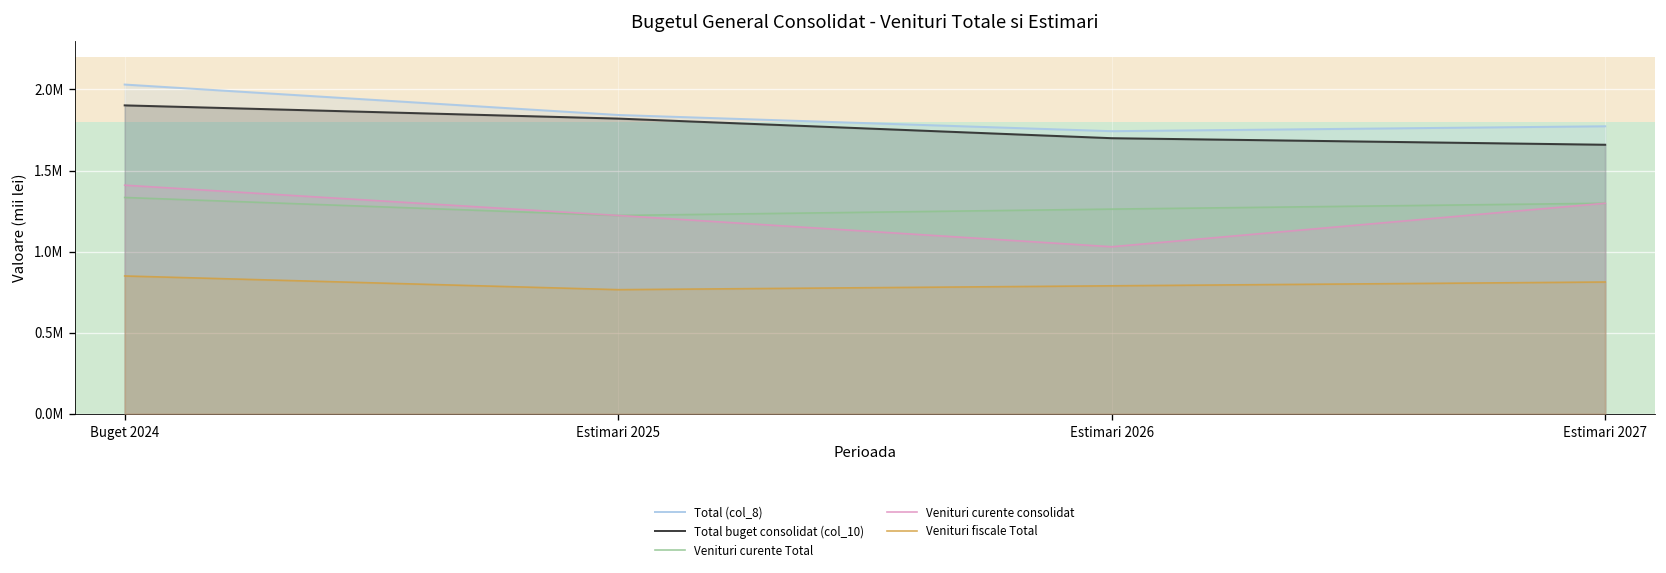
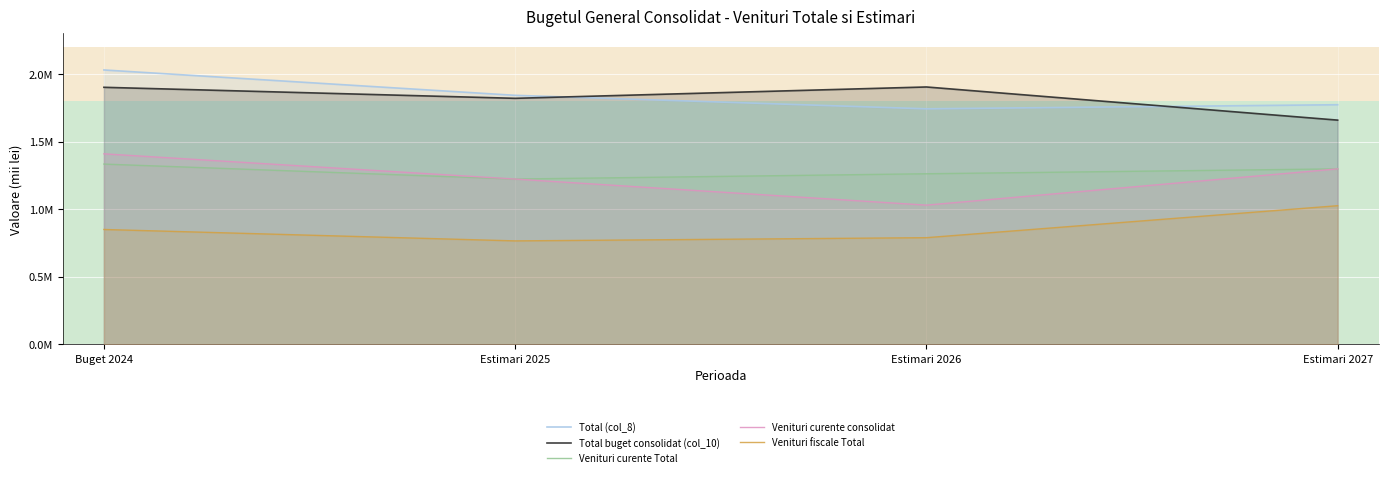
  {
    "Total (col_8)": {
      "Buget 2024": 2030000,
      "Estimari 2025": 1840000,
      "Estimari 2026": 1740000,
      "Estimari 2027": 1770000
    },
    "Total buget consolidat (col_10)": {
      "Buget 2024": 1900000,
      "Estimari 2025": 1820000,
-     "Estimari 2026": 1700000,
+     "Estimari 2026": 1900000,
      "Estimari 2027": 1660000
    },
    "Venituri curente Total": {
      "Buget 2024": 1330000,
      "Estimari 2026": 1260000
    },
    "Venituri curente consolidat": {
      "Buget 2024": 1410000,
      "Estimari 2026": 1030000
    },
    "Venituri fiscale Total": {
      "Buget 2024": 850000,
      "Estimari 2025": 770000,
      "Estimari 2026": 790000,
-     "Estimari 2027": 810000
+     "Estimari 2027": 1030000
    }
  }
